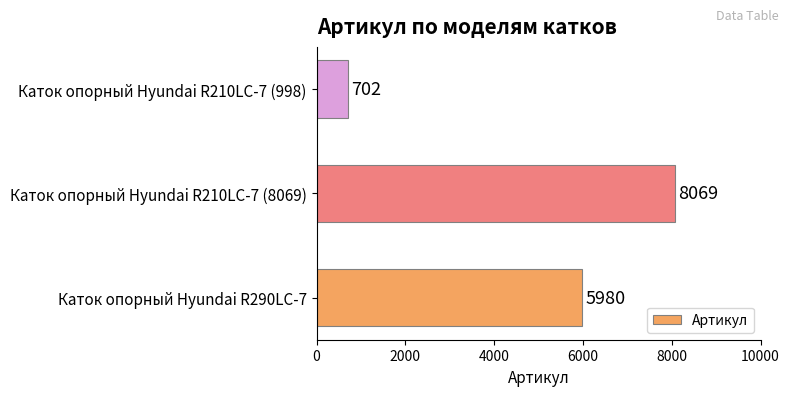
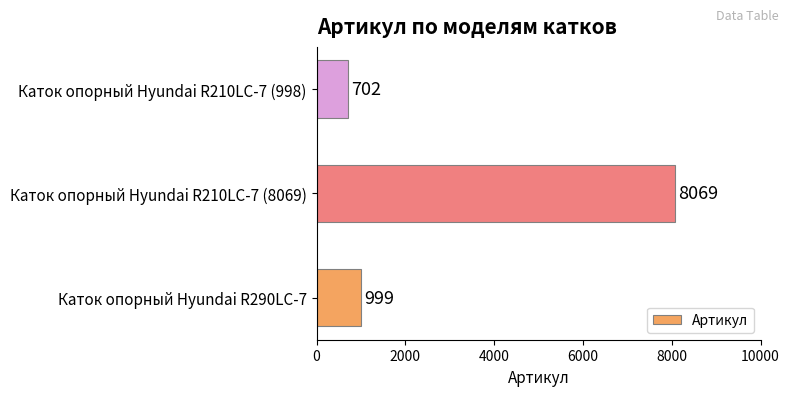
  {
    "Каток опорный Hyundai R210LC-7 (998)": 702,
    "Каток опорный Hyundai R210LC-7 (8069)": 8069,
-   "Каток опорный Hyundai R290LC-7": 5980
+   "Каток опорный Hyundai R290LC-7": 999
  }
